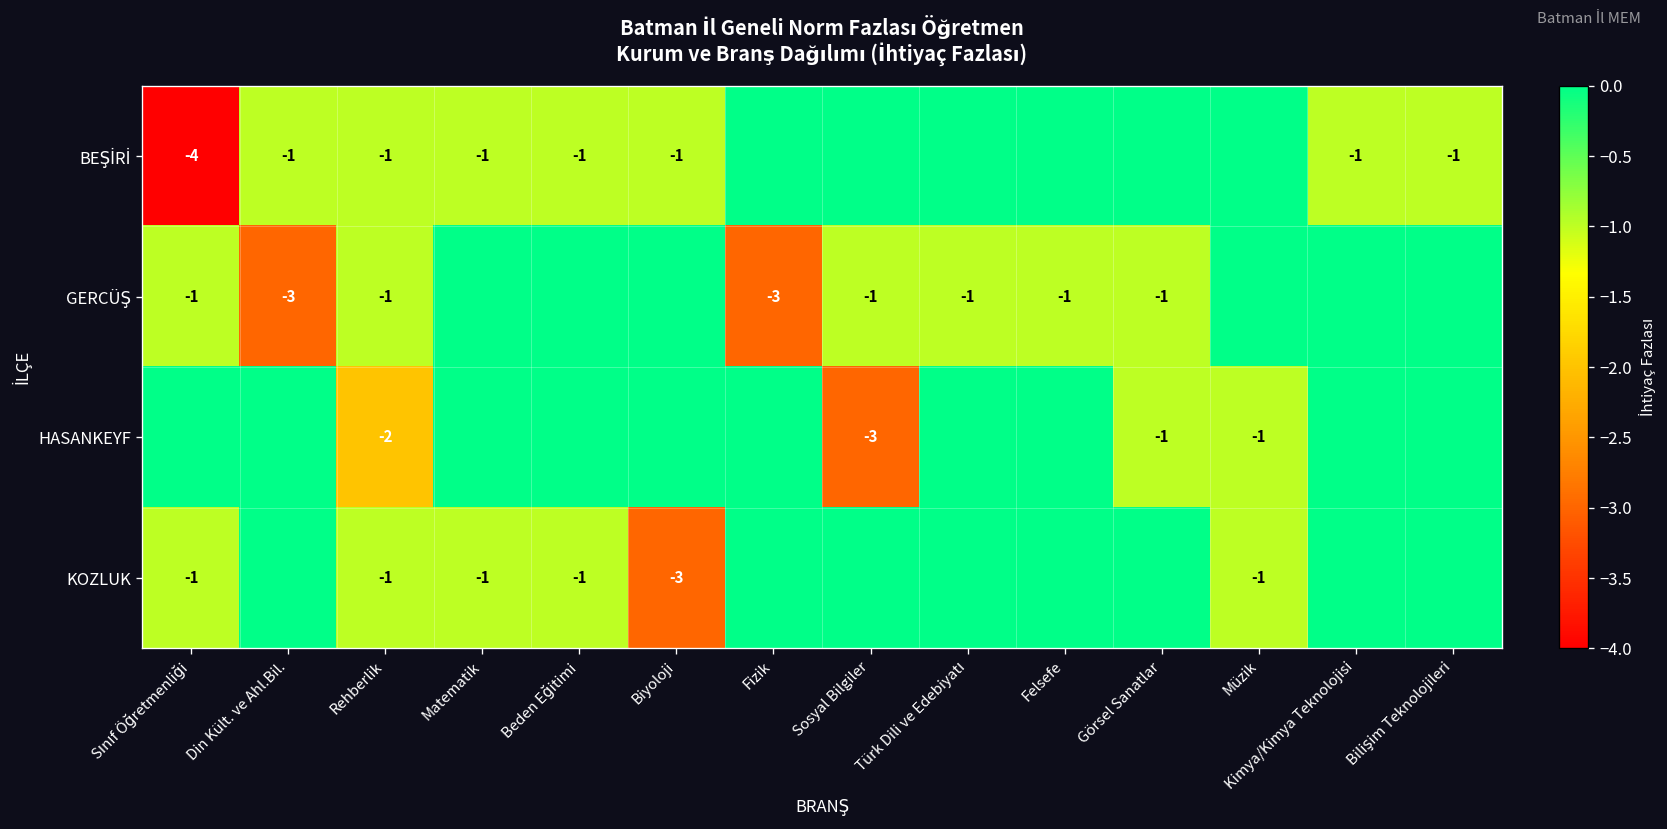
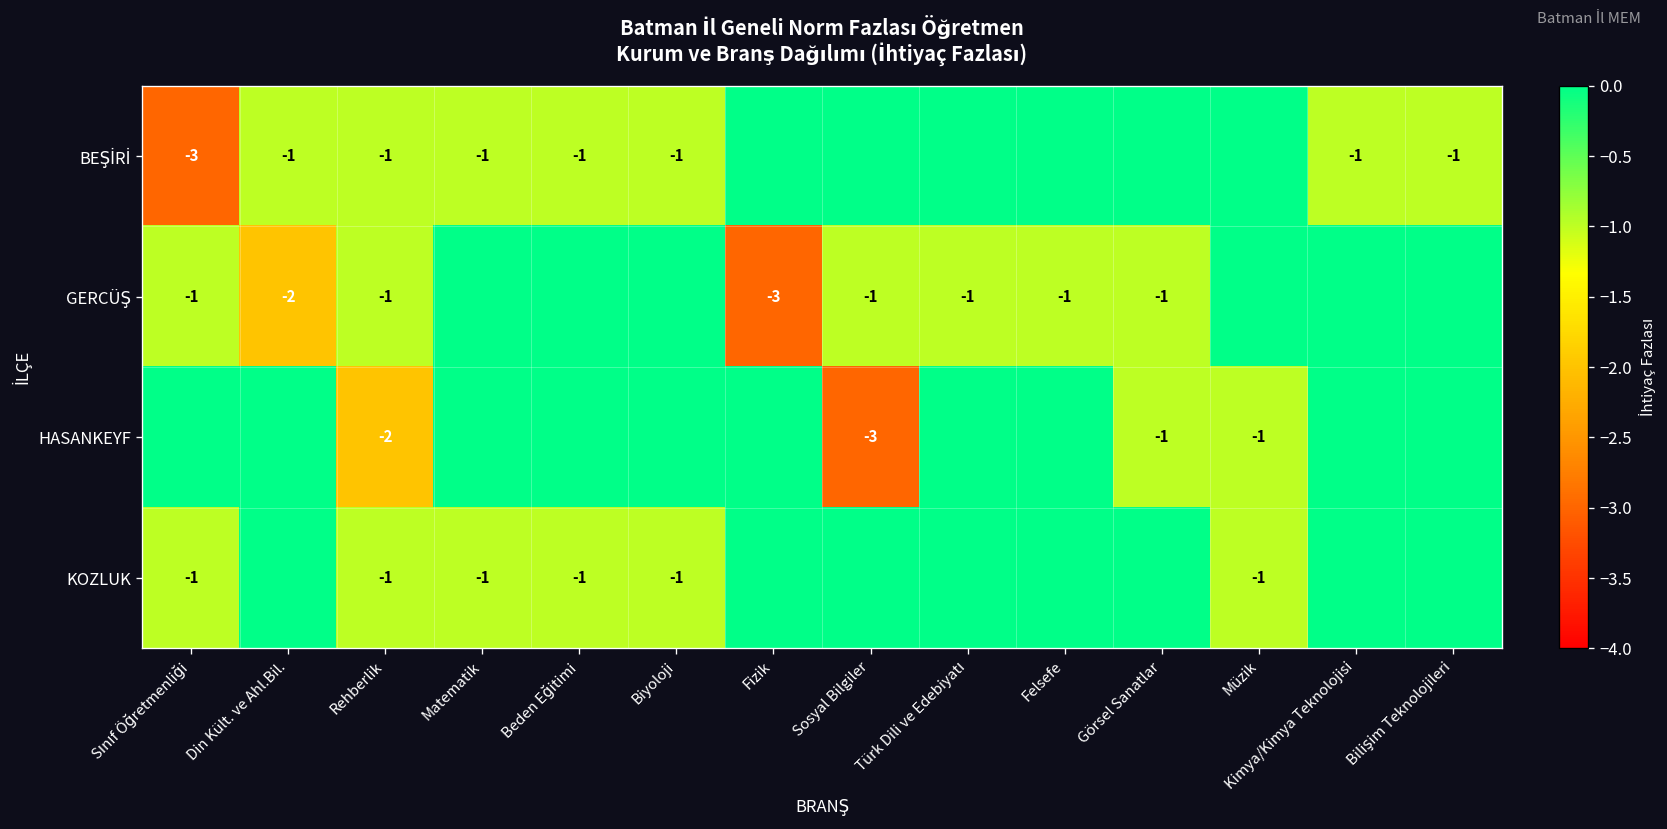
  {
    "BEŞİRİ": {
-     "Sınıf Öğretmenliği": -4,
+     "Sınıf Öğretmenliği": -3,
      "Din Kült. ve Ahl.Bil.": -1,
      "Rehberlik": -1,
      "Matematik": -1,
      "Beden Eğitimi": -1,
      "Biyoloji": -1,
      "Kimya/Kimya Teknolojisi": -1,
      "Bilişim Teknolojileri": -1
    },
    "GERCÜŞ": {
      "Sınıf Öğretmenliği": -1,
-     "Din Kült. ve Ahl.Bil.": -3,
+     "Din Kült. ve Ahl.Bil.": -2,
      "Rehberlik": -1,
      "Fizik": -3,
      "Sosyal Bilgiler": -1,
      "Türk Dili ve Edebiyatı": -1,
      "Felsefe": -1,
      "Görsel Sanatlar": -1
    },
    "HASANKEYF": {
      "Rehberlik": -2,
      "Sosyal Bilgiler": -3,
      "Görsel Sanatlar": -1,
      "Müzik": -1
    },
    "KOZLUK": {
      "Sınıf Öğretmenliği": -1,
      "Rehberlik": -1,
      "Matematik": -1,
      "Beden Eğitimi": -1,
-     "Biyoloji": -3,
+     "Biyoloji": -1,
      "Müzik": -1
    }
  }
